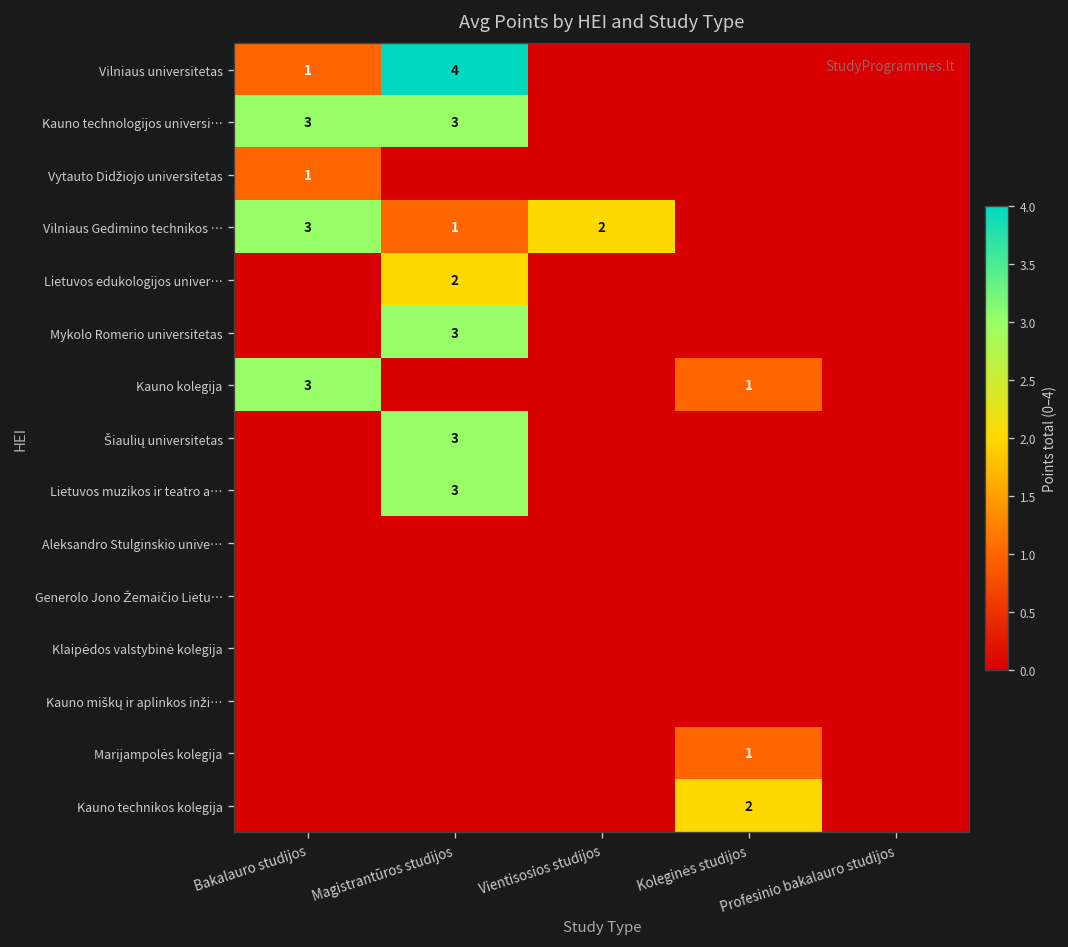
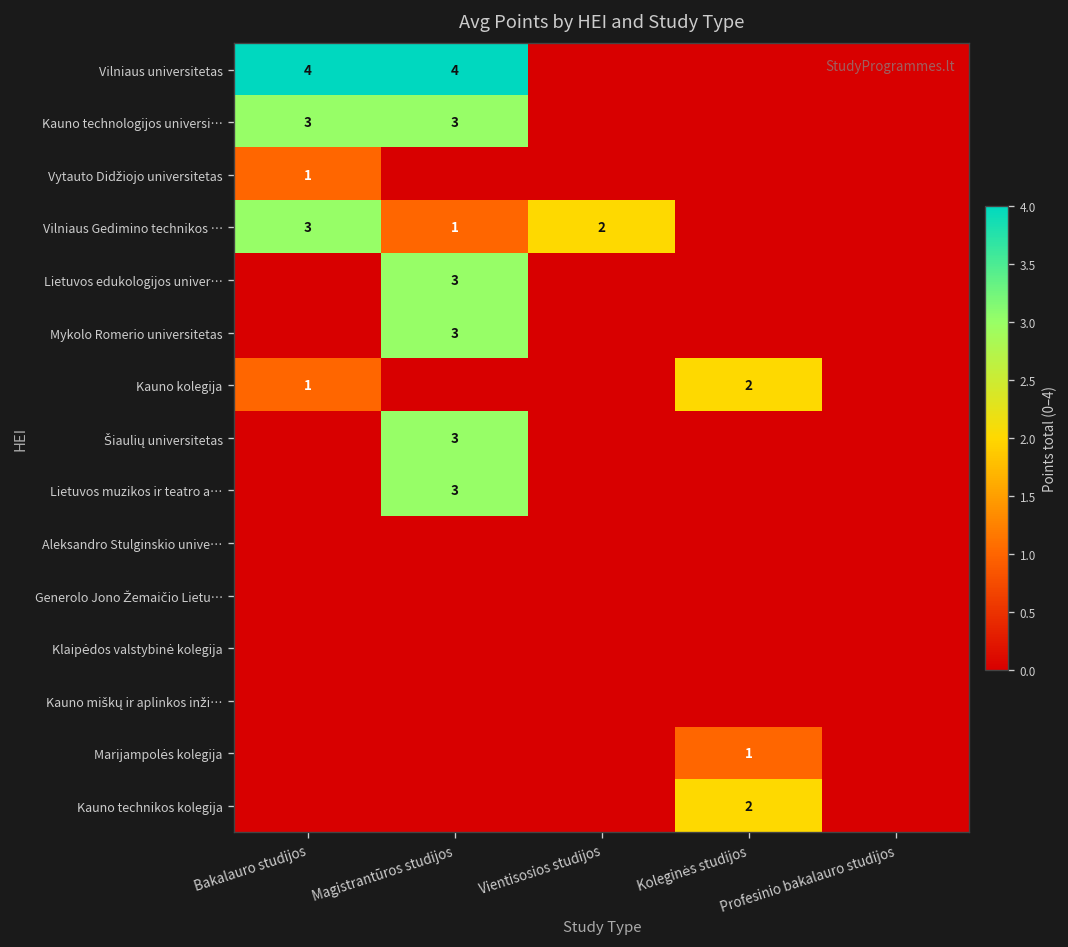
  {
    "Vilniaus universitetas": {
-     "Bakalauro studijos": 1,
+     "Bakalauro studijos": 4,
      "Magistrantūros studijos": 4
    },
    "Kauno technologijos universi…": {
      "Bakalauro studijos": 3,
      "Magistrantūros studijos": 3
    },
    "Vytauto Didžiojo universitetas": {
      "Bakalauro studijos": 1
    },
    "Vilniaus Gedimino technikos …": {
      "Bakalauro studijos": 3,
      "Magistrantūros studijos": 1,
      "Vientisosios studijos": 2
    },
    "Lietuvos edukologijos univer…": {
-     "Magistrantūros studijos": 2
+     "Magistrantūros studijos": 3
    },
    "Mykolo Romerio universitetas": {
      "Magistrantūros studijos": 3
    },
    "Kauno kolegija": {
-     "Bakalauro studijos": 3,
-     "Koleginės studijos": 1
+     "Bakalauro studijos": 1,
+     "Koleginės studijos": 2
    },
    "Šiaulių universitetas": {
      "Magistrantūros studijos": 3
    },
    "Lietuvos muzikos ir teatro a…": {
      "Magistrantūros studijos": 3
    },
    "Marijampolės kolegija": {
      "Koleginės studijos": 1
    },
    "Kauno technikos kolegija": {
      "Koleginės studijos": 2
    }
  }
